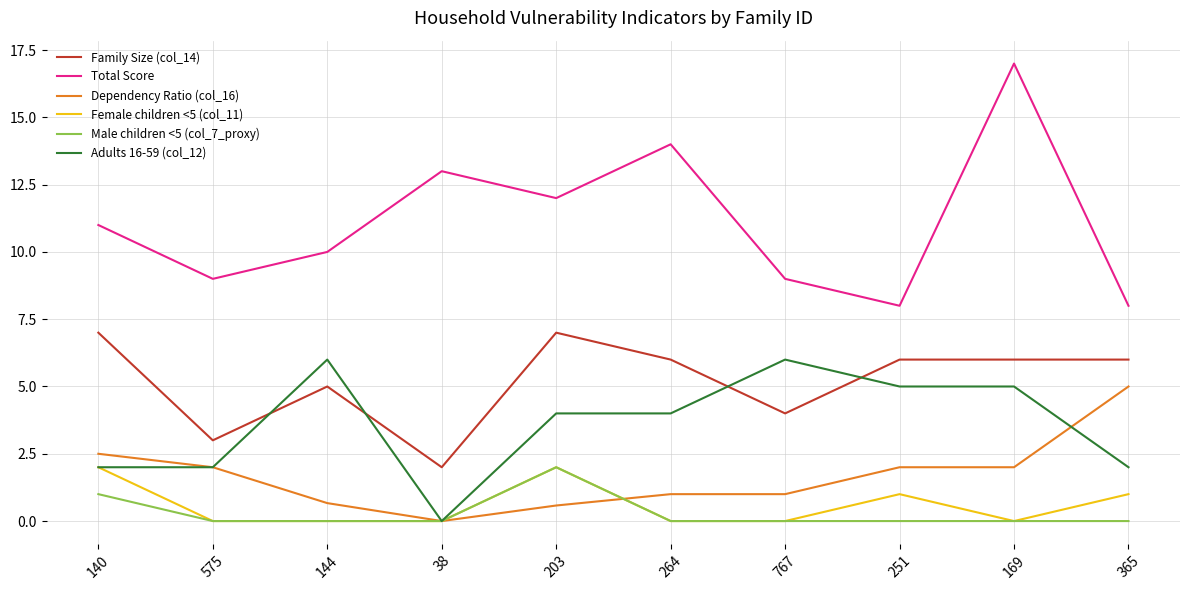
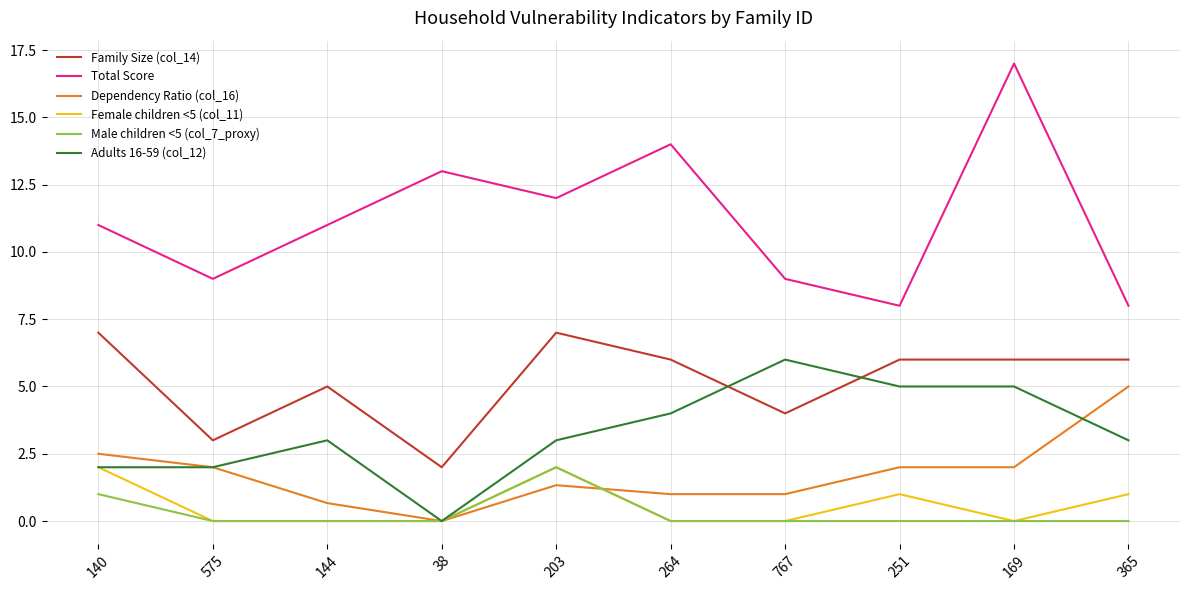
  {
    "Family Size (col_14)": {
      "140": 7.0,
      "575": 3.0,
      "144": 5.0,
      "38": 2.0,
      "203": 7.0,
      "264": 6.0,
      "767": 4.0,
      "251": 6.0,
      "169": 6.0,
      "365": 6.0
    },
    "Total Score": {
      "140": 11,
      "575": 9,
-     "144": 10,
+     "144": 11,
      "38": 13,
      "203": 12,
      "264": 14,
      "767": 9,
      "251": 8,
      "169": 17,
      "365": 8
    },
    "Dependency Ratio (col_16)": {
      "140": 2.5,
      "144": 0.7,
-     "203": 0.6,
+     "203": 1.3,
      "264": 1.0,
      "767": 1.0,
      "251": 2.0,
      "169": 2.0,
      "365": 5.0
    },
    "Female children <5 (col_11)": {
      "251": 1.0,
      "365": 1.0
    },
    "Male children <5 (col_7_proxy)": {
      "140": 1.0,
      "251": 0.0,
      "365": 0.0
    },
    "Adults 16-59 (col_12)": {
-     "144": 6,
-     "203": 4,
+     "144": 3,
+     "203": 3,
      "264": 4,
      "767": 6,
      "251": 5,
      "169": 5,
-     "365": 2
+     "365": 3
    }
  }
